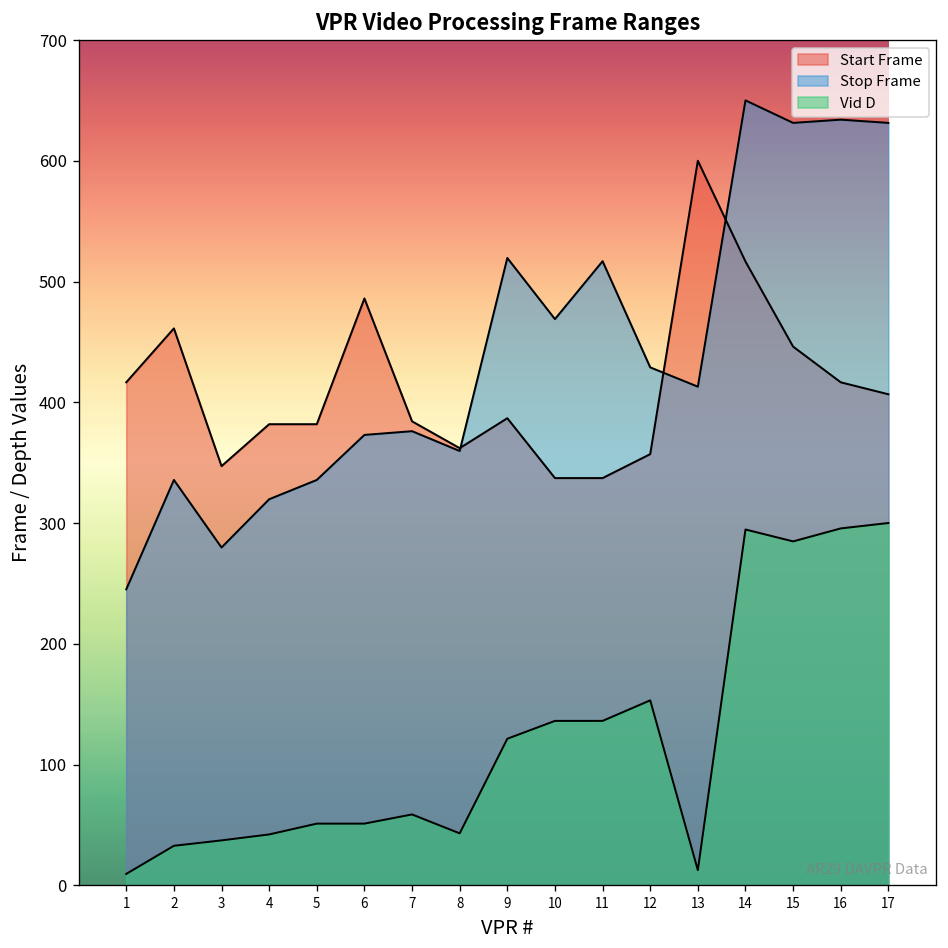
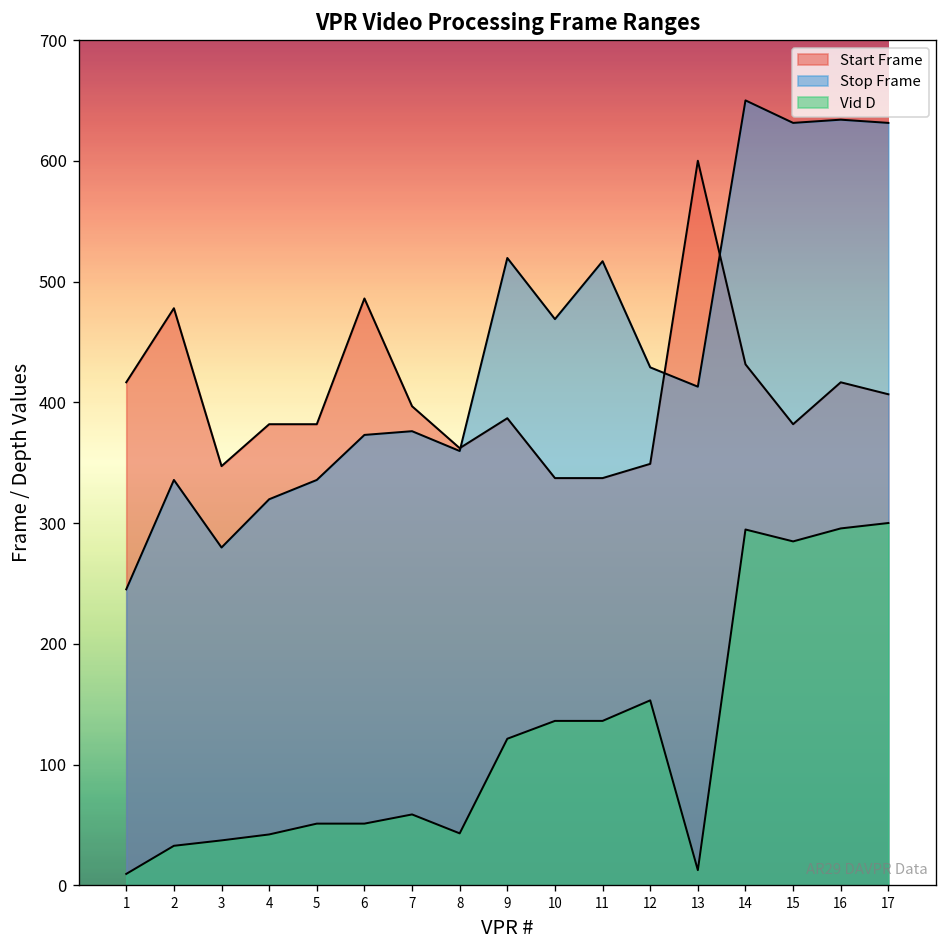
  {
    "Start Frame": {
      "1": 417,
-     "2": 461,
+     "2": 478,
      "3": 347,
      "4": 382,
      "5": 382,
      "6": 486,
-     "7": 384,
+     "7": 397,
      "9": 387,
      "10": 337,
      "11": 337,
-     "12": 357,
+     "12": 349,
      "13": 600,
-     "14": 517,
-     "15": 446,
+     "14": 431,
+     "15": 382,
      "16": 417,
      "17": 407
    },
    "Stop Frame": {
      "1": 245,
      "2": 336,
      "3": 280,
      "4": 320,
      "5": 336,
      "6": 373,
      "7": 376,
      "9": 519,
      "10": 469,
      "11": 517,
      "12": 429,
      "13": 413,
      "14": 650,
      "15": 631,
      "17": 631
    },
    "Vid D": {
      "1": 9,
      "2": 33,
      "3": 37,
      "4": 42,
      "5": 51,
      "6": 51,
      "7": 59,
      "8": 43,
      "9": 121,
      "10": 136,
      "11": 136,
      "12": 153,
      "13": 13,
      "14": 295,
      "15": 285,
      "16": 296,
      "17": 300
    }
  }
